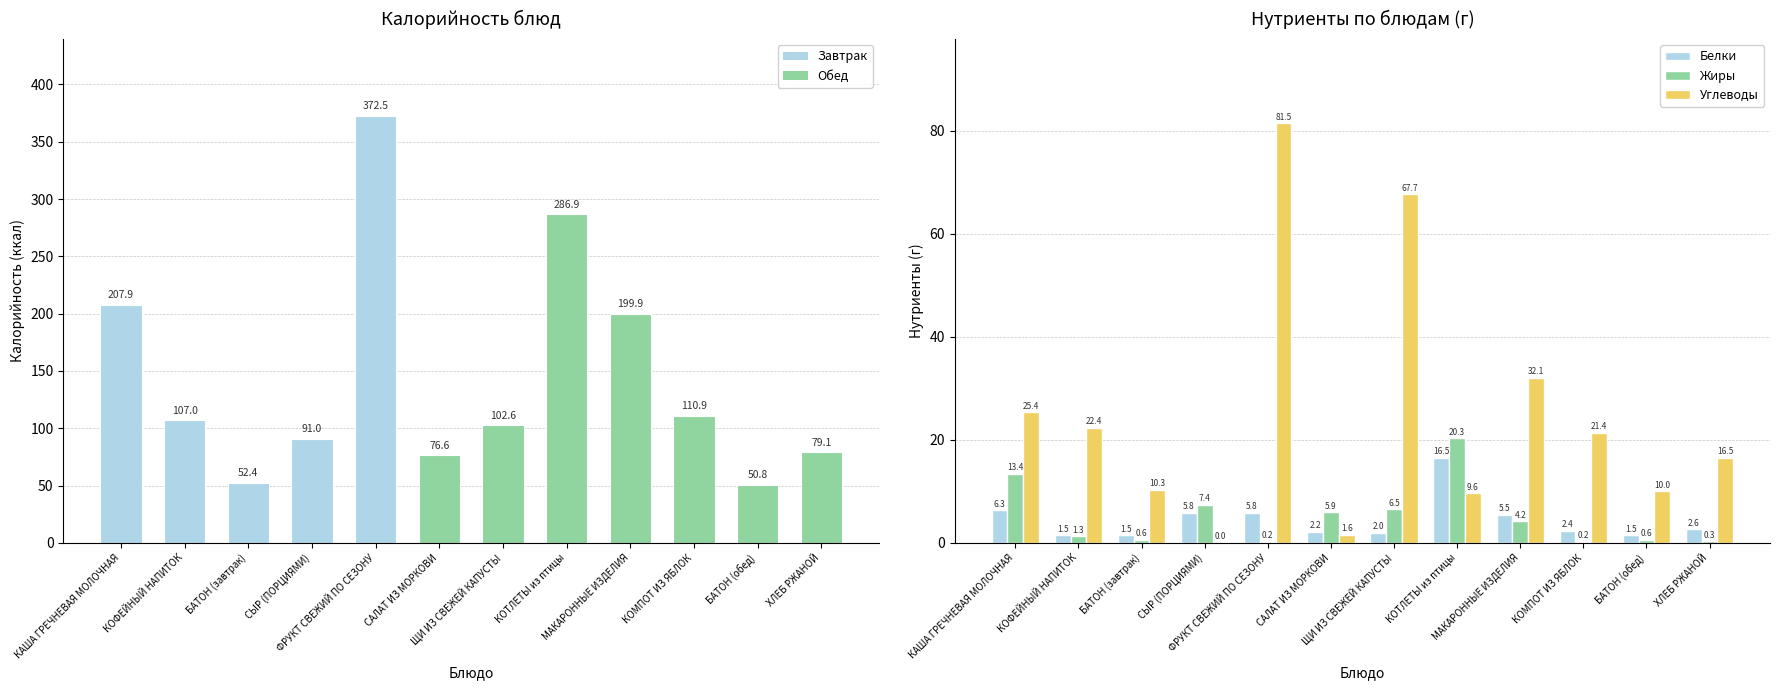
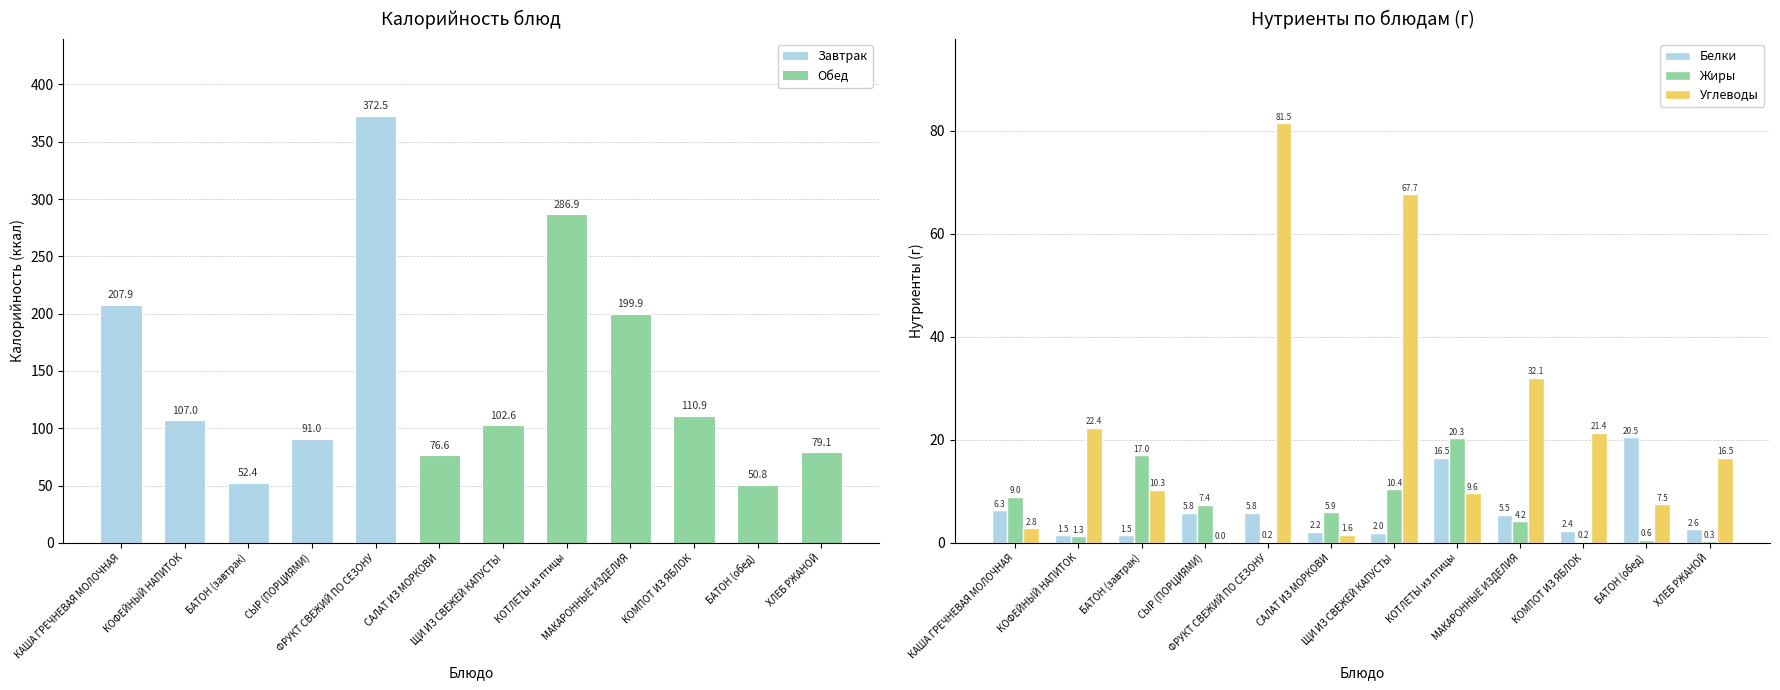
  {
    "Калорийность блюд": {
      "КАША ГРЕЧНЕВАЯ МОЛОЧНАЯ": 207.9,
      "КОФЕЙНЫЙ НАПИТОК": 107.0,
      "БАТОН (завтрак)": 52.4,
      "СЫР (ПОРЦИЯМИ)": 91.0,
      "ФРУКТ СВЕЖИЙ ПО СЕЗОНУ": 372.5,
      "САЛАТ ИЗ МОРКОВИ": 76.6,
      "ЩИ ИЗ СВЕЖЕЙ КАПУСТЫ": 102.6,
      "КОТЛЕТЫ из птицы": 286.9,
      "МАКАРОННЫЕ ИЗДЕЛИЯ": 199.9,
      "КОМПОТ ИЗ ЯБЛОК": 110.9,
      "БАТОН (обед)": 50.8,
      "ХЛЕБ РЖАНОЙ": 79.1
    },
    "Нутриенты по блюдам (г)": {
      "Белки": {
        "КАША ГРЕЧНЕВАЯ МОЛОЧНАЯ": 6.3,
        "КОФЕЙНЫЙ НАПИТОК": 1.5,
        "БАТОН (завтрак)": 1.5,
        "СЫР (ПОРЦИЯМИ)": 5.8,
        "ФРУКТ СВЕЖИЙ ПО СЕЗОНУ": 5.8,
        "САЛАТ ИЗ МОРКОВИ": 2.2,
        "ЩИ ИЗ СВЕЖЕЙ КАПУСТЫ": 2.0,
        "КОТЛЕТЫ из птицы": 16.5,
        "МАКАРОННЫЕ ИЗДЕЛИЯ": 5.5,
        "КОМПОТ ИЗ ЯБЛОК": 2.4,
-       "БАТОН (обед)": 1.5,
+       "БАТОН (обед)": 20.5,
        "ХЛЕБ РЖАНОЙ": 2.6
      },
      "Жиры": {
-       "КАША ГРЕЧНЕВАЯ МОЛОЧНАЯ": 13.4,
+       "КАША ГРЕЧНЕВАЯ МОЛОЧНАЯ": 9.0,
        "КОФЕЙНЫЙ НАПИТОК": 1.3,
-       "БАТОН (завтрак)": 0.6,
+       "БАТОН (завтрак)": 17.0,
        "СЫР (ПОРЦИЯМИ)": 7.4,
        "ФРУКТ СВЕЖИЙ ПО СЕЗОНУ": 0.2,
        "САЛАТ ИЗ МОРКОВИ": 5.9,
-       "ЩИ ИЗ СВЕЖЕЙ КАПУСТЫ": 6.5,
+       "ЩИ ИЗ СВЕЖЕЙ КАПУСТЫ": 10.4,
        "КОТЛЕТЫ из птицы": 20.3,
        "МАКАРОННЫЕ ИЗДЕЛИЯ": 4.2,
        "КОМПОТ ИЗ ЯБЛОК": 0.2,
        "БАТОН (обед)": 0.6,
        "ХЛЕБ РЖАНОЙ": 0.3
      },
      "Углеводы": {
-       "КАША ГРЕЧНЕВАЯ МОЛОЧНАЯ": 25.4,
+       "КАША ГРЕЧНЕВАЯ МОЛОЧНАЯ": 2.8,
        "КОФЕЙНЫЙ НАПИТОК": 22.4,
        "БАТОН (завтрак)": 10.3,
        "СЫР (ПОРЦИЯМИ)": 0.0,
        "ФРУКТ СВЕЖИЙ ПО СЕЗОНУ": 81.5,
        "САЛАТ ИЗ МОРКОВИ": 1.6,
        "ЩИ ИЗ СВЕЖЕЙ КАПУСТЫ": 67.7,
        "КОТЛЕТЫ из птицы": 9.6,
        "МАКАРОННЫЕ ИЗДЕЛИЯ": 32.1,
        "КОМПОТ ИЗ ЯБЛОК": 21.4,
-       "БАТОН (обед)": 10.0,
+       "БАТОН (обед)": 7.5,
        "ХЛЕБ РЖАНОЙ": 16.5
      }
    }
  }
